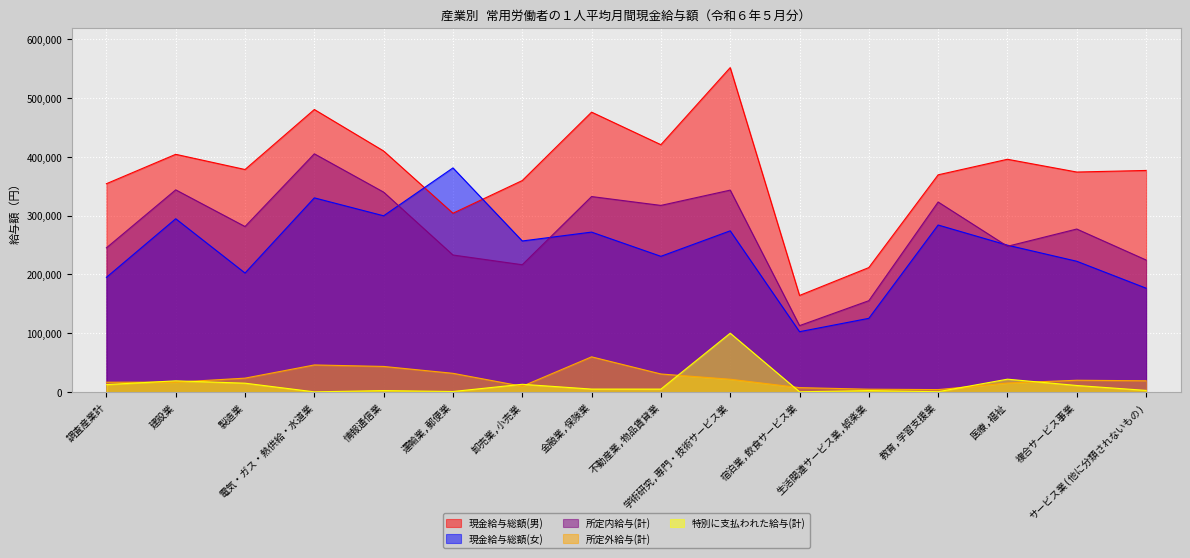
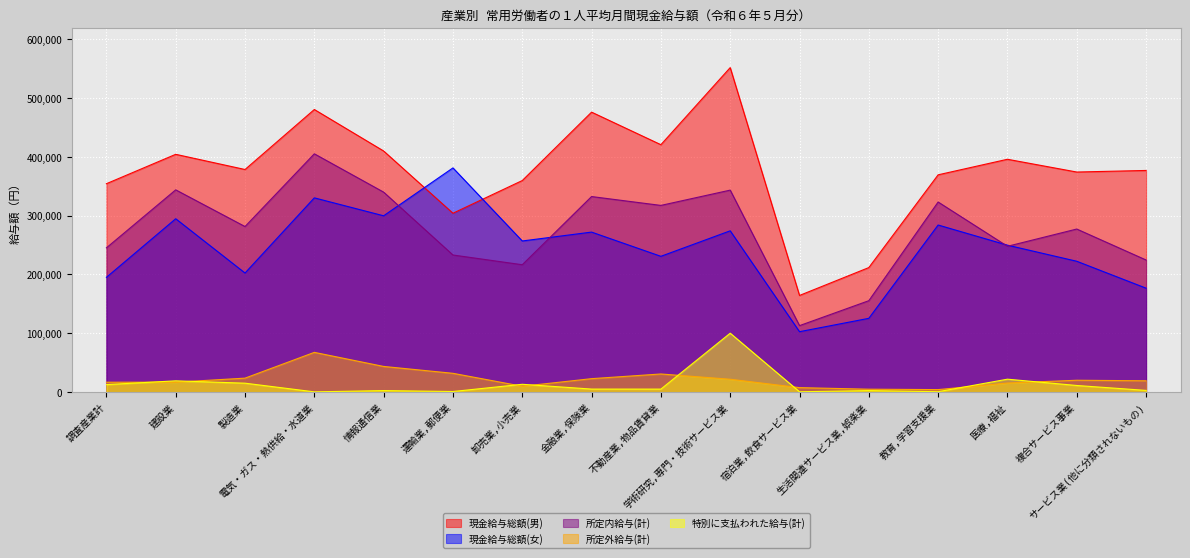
  {
    "現金給与総額(男)": {
      "調査産業計": "350,000",
      "建設業": "400,000",
      "製造業": "380,000",
      "電気・ガス・熱供給・水道業": "480,000",
      "情報通信業": "410,000",
      "運輸業,郵便業": "300,000",
      "卸売業,小売業": "360,000",
      "金融業,保険業": "480,000",
      "不動産業,物品賃貸業": "420,000",
      "学術研究,専門・技術サービス業": "550,000",
      "宿泊業,飲食サービス業": "160,000",
      "生活関連サービス業,娯楽業": "210,000",
      "教育,学習支援業": "370,000",
      "医療,福祉": "400,000",
      "複合サービス事業": "370,000",
      "サービス業(他に分類されないもの)": "380,000"
    },
    "現金給与総額(女)": {
      "調査産業計": "200,000",
      "建設業": "290,000",
      "製造業": "200,000",
      "電気・ガス・熱供給・水道業": "330,000",
      "情報通信業": "300,000",
      "運輸業,郵便業": "380,000",
      "卸売業,小売業": "260,000",
      "金融業,保険業": "270,000",
      "不動産業,物品賃貸業": "230,000",
      "学術研究,専門・技術サービス業": "270,000",
      "宿泊業,飲食サービス業": "100,000",
      "生活関連サービス業,娯楽業": "130,000",
      "教育,学習支援業": "280,000",
      "複合サービス事業": "220,000",
      "サービス業(他に分類されないもの)": "180,000"
    },
    "所定内給与(計)": {
      "調査産業計": "250,000",
      "建設業": "340,000",
      "製造業": "280,000",
      "電気・ガス・熱供給・水道業": "410,000",
      "情報通信業": "340,000",
      "運輸業,郵便業": "230,000",
      "卸売業,小売業": "220,000",
      "金融業,保険業": "330,000",
      "不動産業,物品賃貸業": "320,000",
      "学術研究,専門・技術サービス業": "340,000",
      "宿泊業,飲食サービス業": "110,000",
      "生活関連サービス業,娯楽業": "160,000",
      "教育,学習支援業": "320,000",
      "複合サービス事業": "280,000",
      "サービス業(他に分類されないもの)": "220,000"
    },
    "所定外給与(計)": {
      "製造業": "20,000",
-     "電気・ガス・熱供給・水道業": "50,000",
+     "電気・ガス・熱供給・水道業": "70,000",
      "情報通信業": "40,000",
      "運輸業,郵便業": "30,000",
-     "金融業,保険業": "60,000",
+     "金融業,保険業": "20,000",
      "不動産業,物品賃貸業": "30,000",
      "学術研究,専門・技術サービス業": "20,000",
      "宿泊業,飲食サービス業": "10,000",
      "医療,福祉": "20,000",
      "複合サービス事業": "20,000",
      "サービス業(他に分類されないもの)": "20,000"
    },
    "特別に支払われた給与(計)": {
      "製造業": "20,000",
      "電気・ガス・熱供給・水道業": "0",
      "情報通信業": "0",
      "運輸業,郵便業": "0",
      "金融業,保険業": "0",
      "不動産業,物品賃貸業": "0",
      "学術研究,専門・技術サービス業": "100,000",
      "宿泊業,飲食サービス業": "0",
      "医療,福祉": "20,000",
      "複合サービス事業": "10,000",
      "サービス業(他に分類されないもの)": "0"
    }
  }
